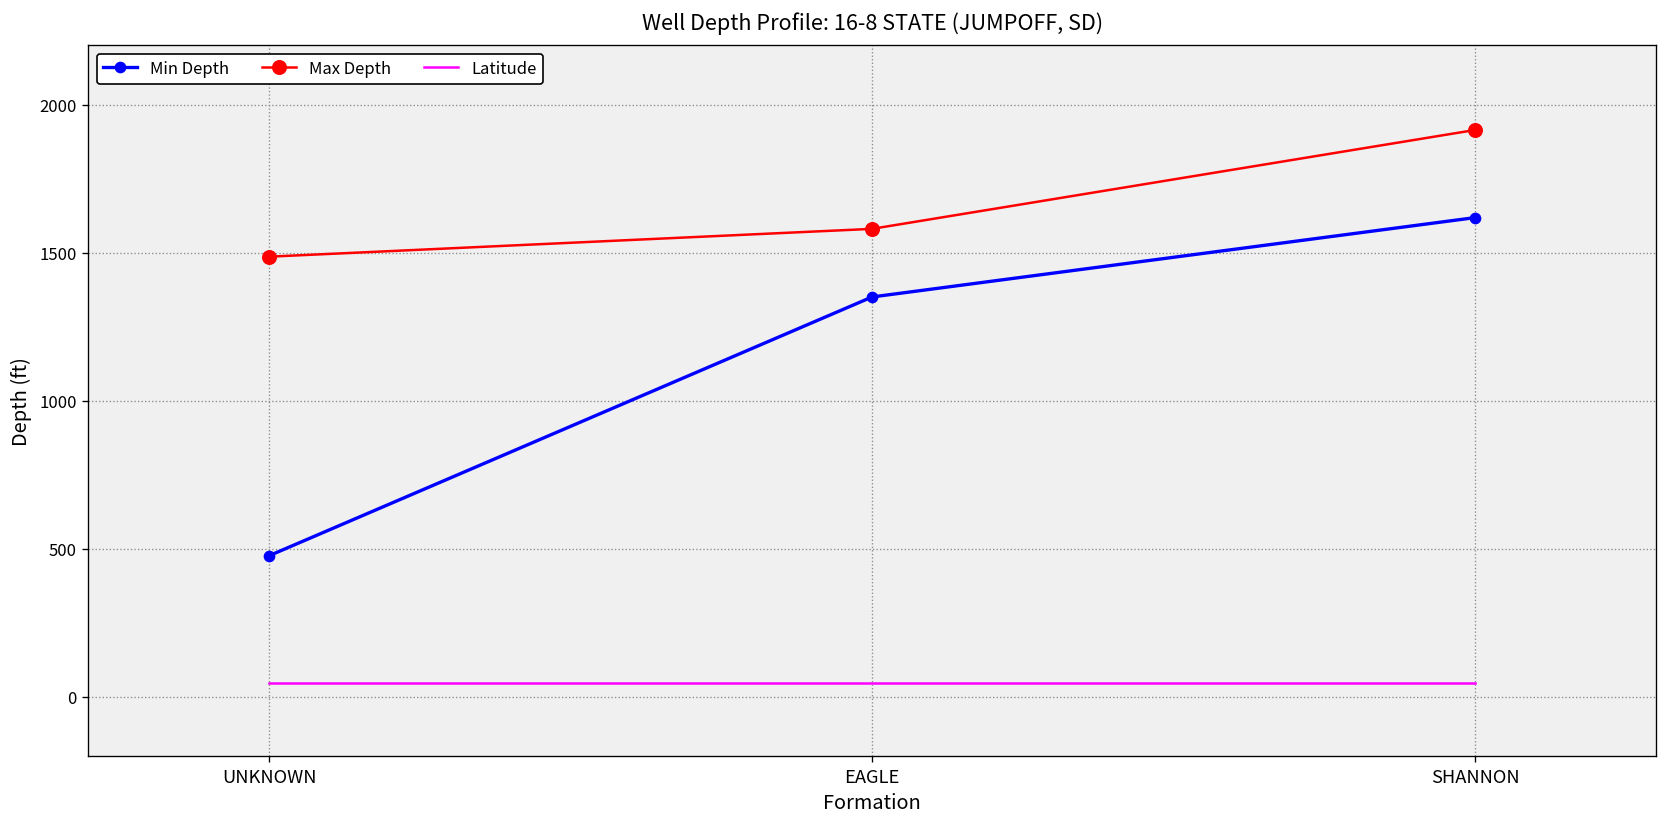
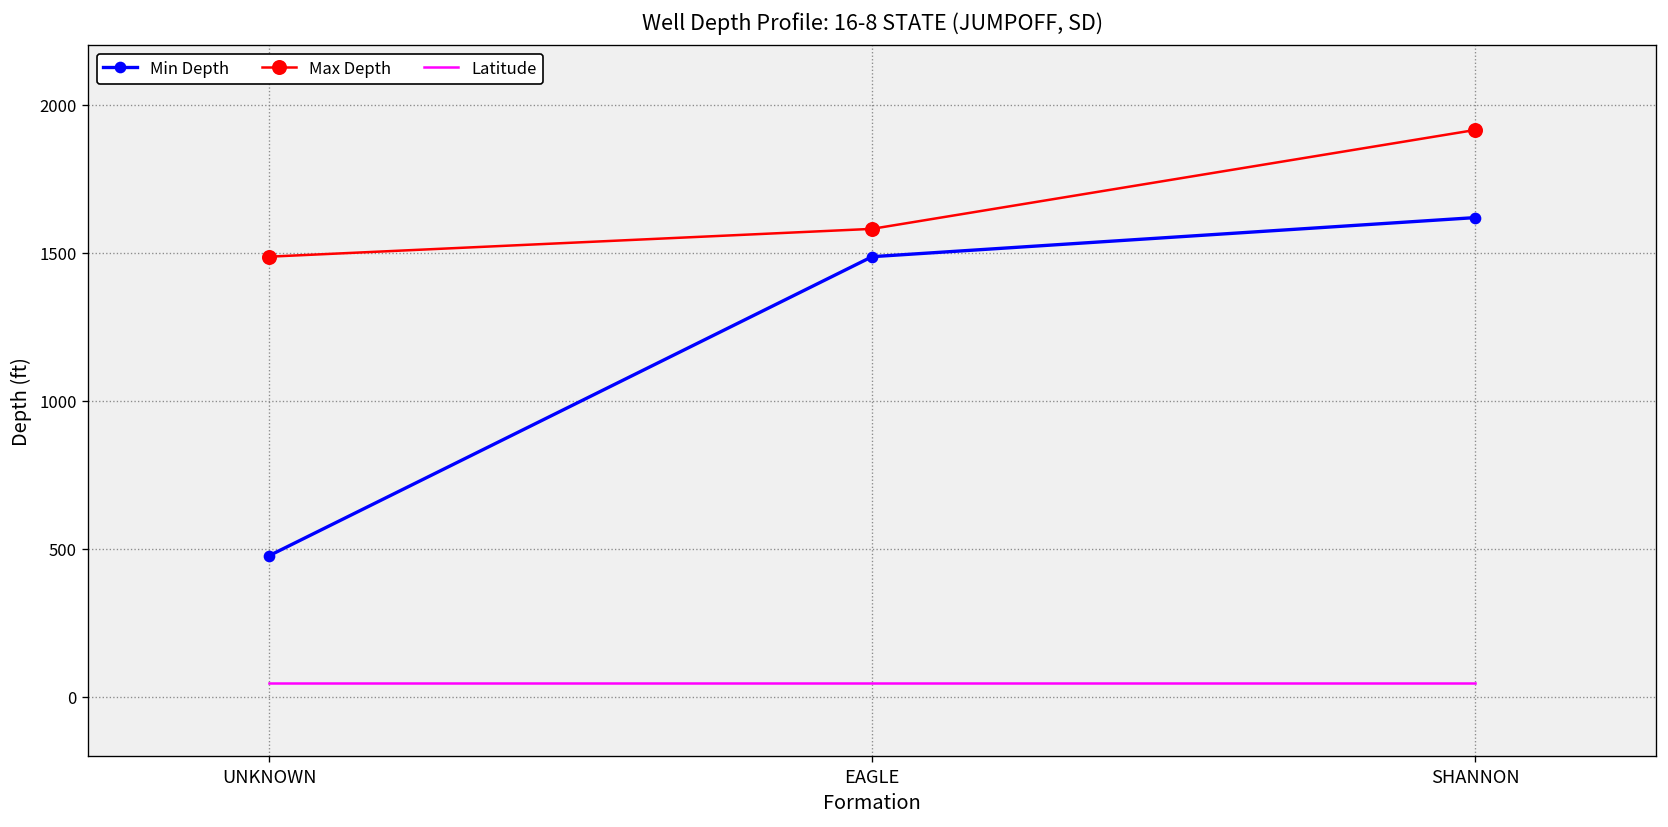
  {
    "Min Depth": {
      "UNKNOWN": 480,
-     "EAGLE": 1350,
+     "EAGLE": 1490,
      "SHANNON": 1620
    },
    "Max Depth": {
      "UNKNOWN": 1490,
      "EAGLE": 1580,
      "SHANNON": 1910
    },
    "Latitude": {
      "UNKNOWN": 50,
      "EAGLE": 50,
      "SHANNON": 50
    }
  }
